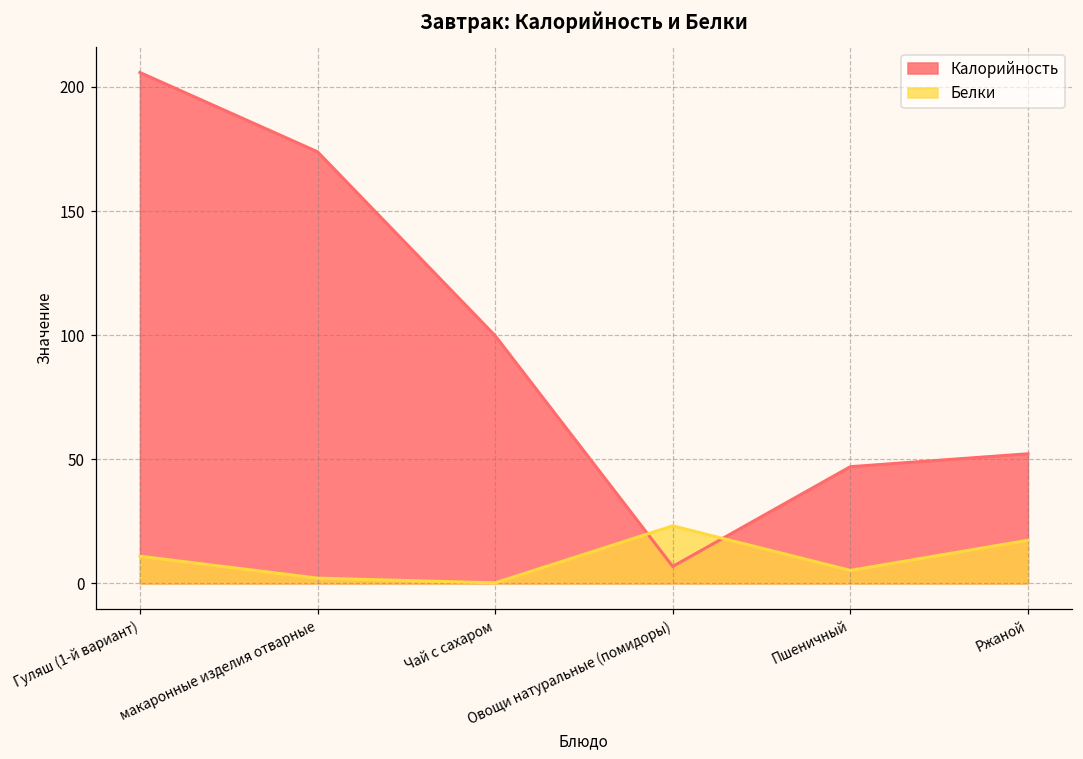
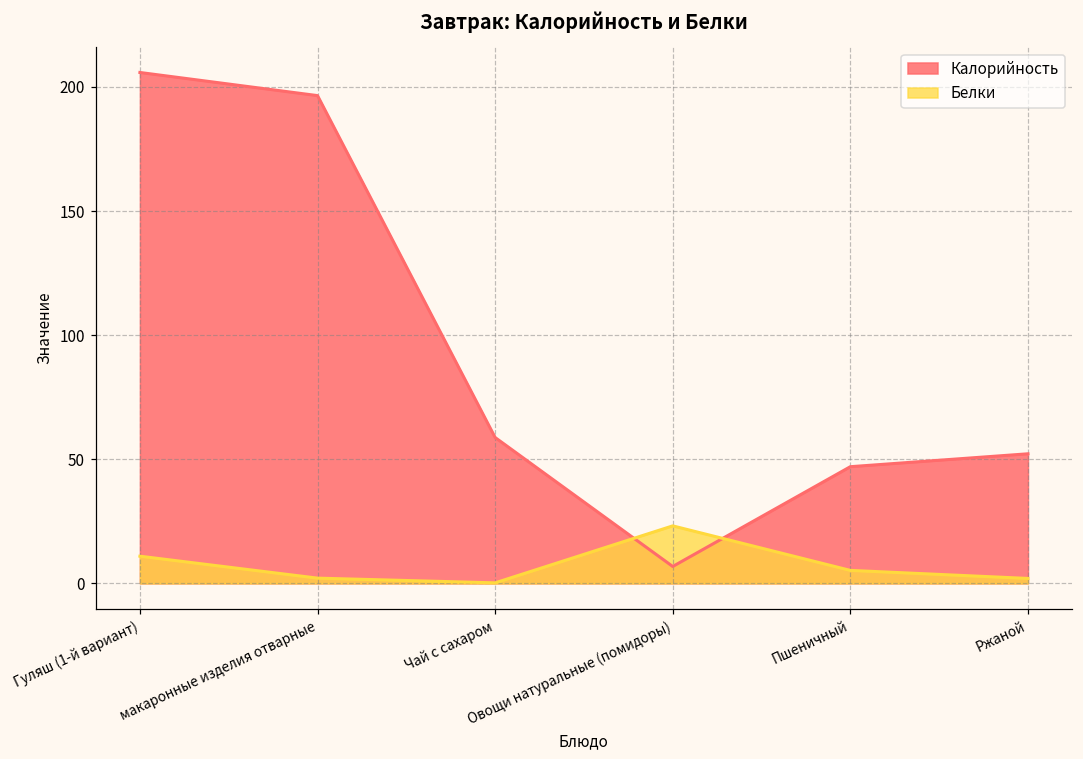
  {
    "Калорийность": {
      "Гуляш (1-й вариант)": 206,
-     "макаронные изделия отварные": 174,
-     "Чай с сахаром": 100,
+     "макаронные изделия отварные": 197,
+     "Чай с сахаром": 59,
      "Овощи натуральные (помидоры)": 7,
      "Пшеничный": 47,
      "Ржаной": 52
    },
    "Белки": {
      "Гуляш (1-й вариант)": 11,
      "макаронные изделия отварные": 2,
      "Чай с сахаром": 0,
      "Овощи натуральные (помидоры)": 23,
      "Пшеничный": 5,
-     "Ржаной": 17
+     "Ржаной": 2
    }
  }
